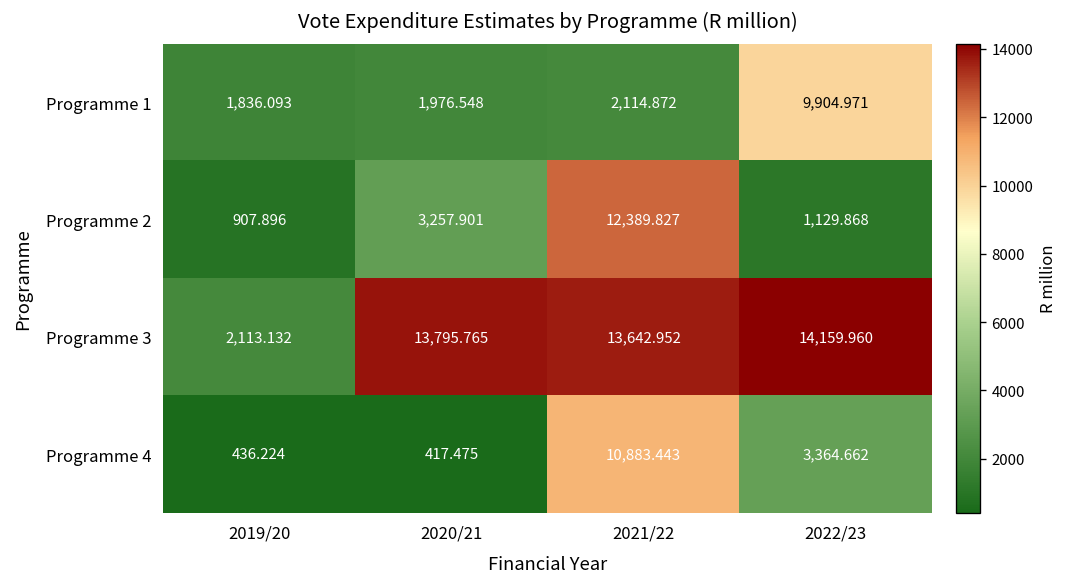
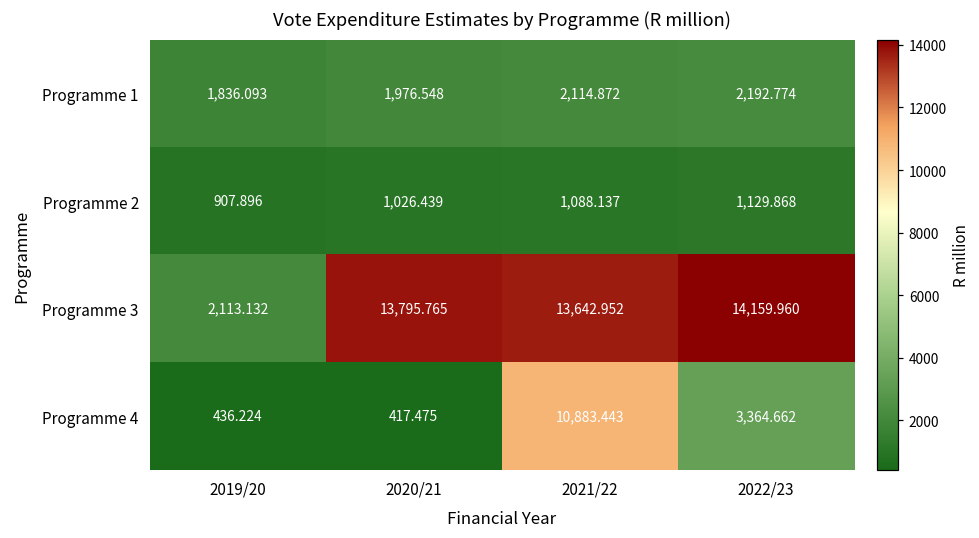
  {
    "Programme 1": {
      "2019/20": "1,836.093",
      "2020/21": "1,976.548",
      "2021/22": "2,114.872",
-     "2022/23": "9,904.971"
+     "2022/23": "2,192.774"
    },
    "Programme 2": {
      "2019/20": "907.896",
-     "2020/21": "3,257.901",
-     "2021/22": "12,389.827",
+     "2020/21": "1,026.439",
+     "2021/22": "1,088.137",
      "2022/23": "1,129.868"
    },
    "Programme 3": {
      "2019/20": "2,113.132",
      "2020/21": "13,795.765",
      "2021/22": "13,642.952",
      "2022/23": "14,159.960"
    },
    "Programme 4": {
      "2019/20": "436.224",
      "2020/21": "417.475",
      "2021/22": "10,883.443",
      "2022/23": "3,364.662"
    }
  }
